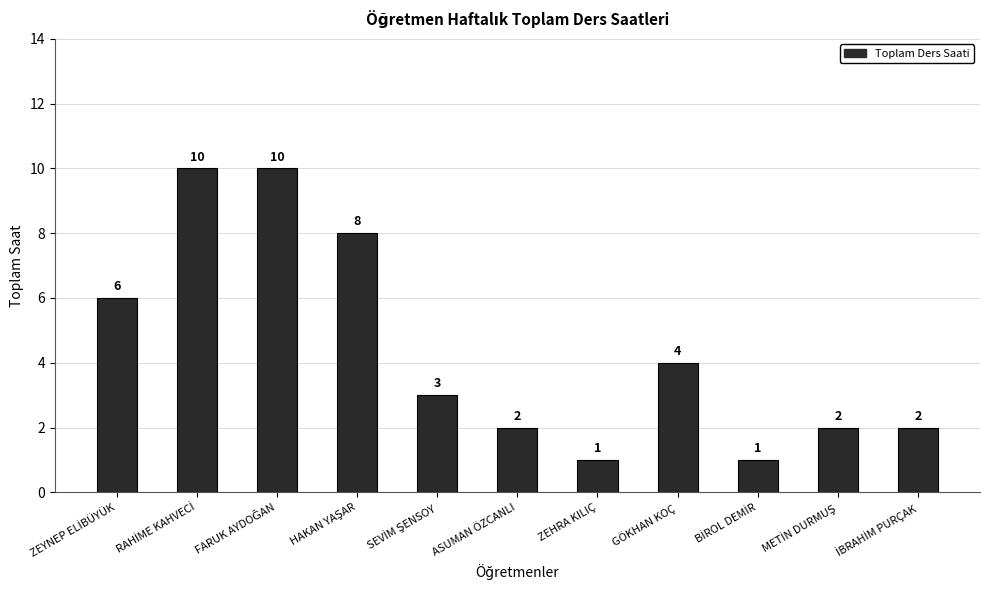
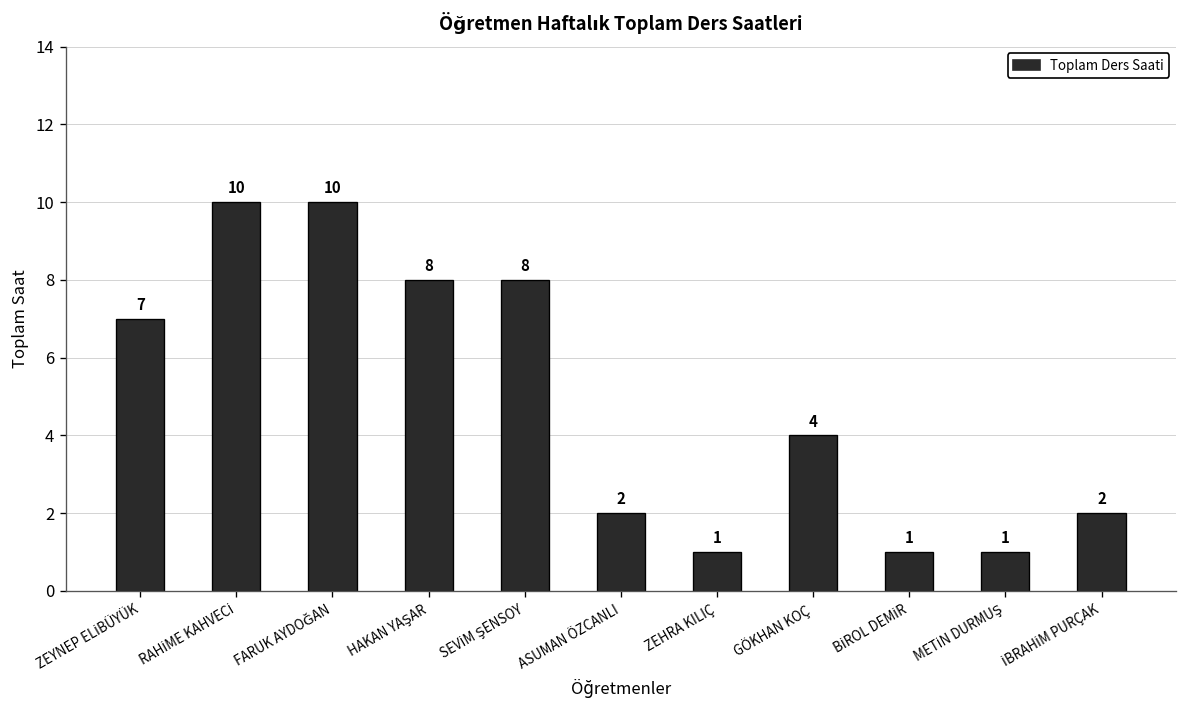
  {
-   "ZEYNEP ELİBÜYÜK": 6,
+   "ZEYNEP ELİBÜYÜK": 7,
    "RAHİME KAHVECİ": 10,
    "FARUK AYDOĞAN": 10,
    "HAKAN YAŞAR": 8,
-   "SEVİM ŞENSOY": 3,
+   "SEVİM ŞENSOY": 8,
    "ASUMAN ÖZCANLI": 2,
    "ZEHRA KILIÇ": 1,
    "GÖKHAN KOÇ": 4,
    "BİROL DEMİR": 1,
-   "METİN DURMUŞ": 2,
+   "METİN DURMUŞ": 1,
    "İBRAHİM PURÇAK": 2
  }
